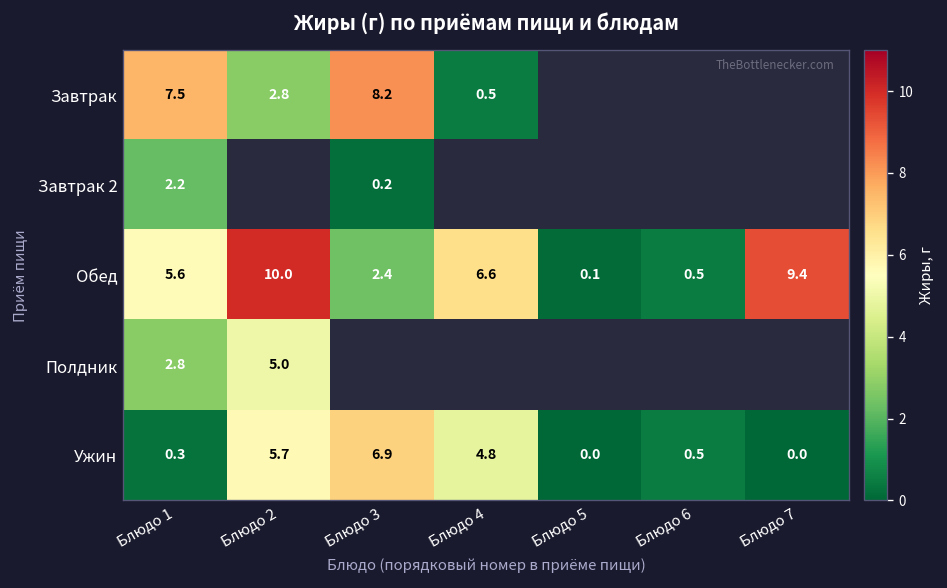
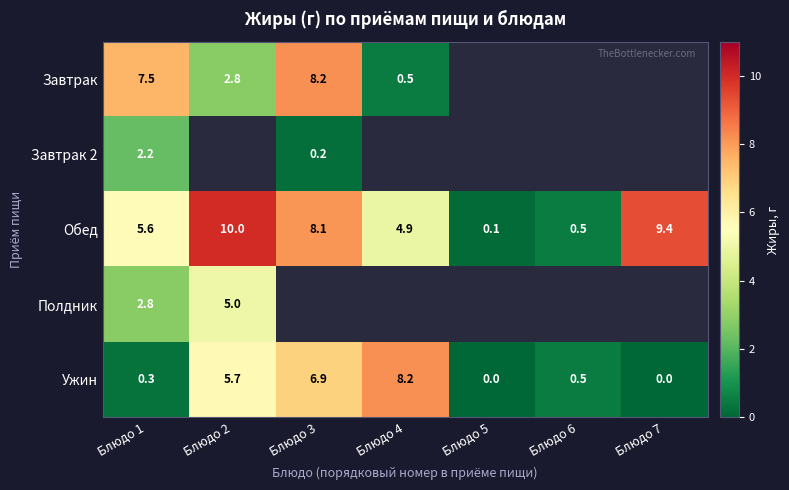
  {
    "Завтрак": {
      "Блюдо 1": 7.5,
      "Блюдо 2": 2.8,
      "Блюдо 3": 8.2,
      "Блюдо 4": 0.5
    },
    "Завтрак 2": {
      "Блюдо 1": 2.2,
      "Блюдо 3": 0.2
    },
    "Обед": {
      "Блюдо 1": 5.6,
      "Блюдо 2": 10.0,
-     "Блюдо 3": 2.4,
-     "Блюдо 4": 6.6,
+     "Блюдо 3": 8.1,
+     "Блюдо 4": 4.9,
      "Блюдо 5": 0.1,
      "Блюдо 6": 0.5,
      "Блюдо 7": 9.4
    },
    "Полдник": {
      "Блюдо 1": 2.8,
      "Блюдо 2": 5.0
    },
    "Ужин": {
      "Блюдо 1": 0.3,
      "Блюдо 2": 5.7,
      "Блюдо 3": 6.9,
-     "Блюдо 4": 4.8,
+     "Блюдо 4": 8.2,
      "Блюдо 5": 0.0,
      "Блюдо 6": 0.5,
      "Блюдо 7": 0.0
    }
  }
